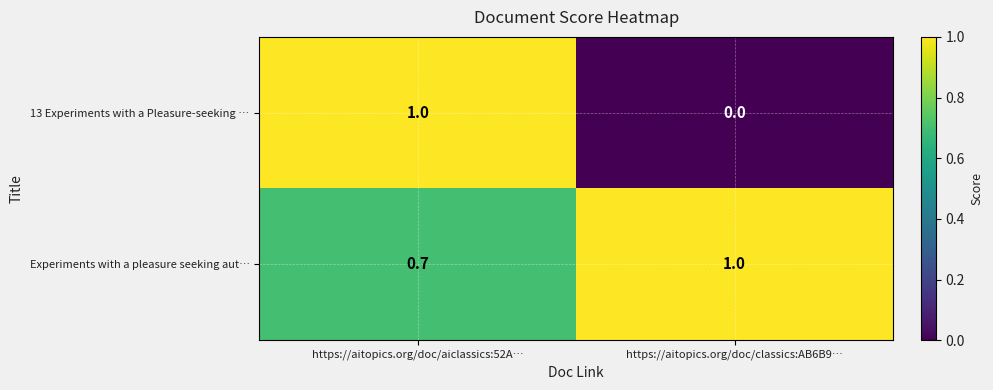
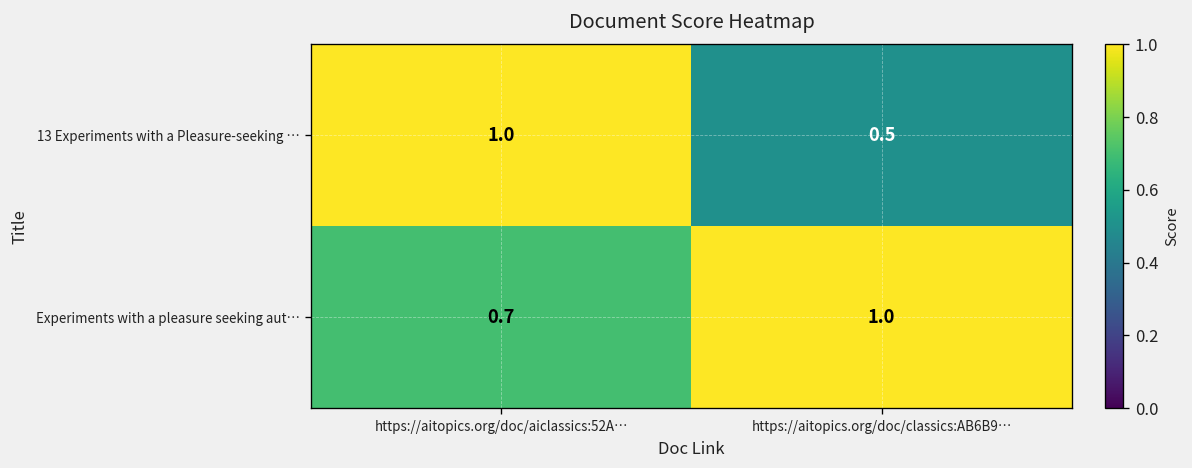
  {
    "13 Experiments with a Pleasure-seeking …": {
      "https://aitopics.org/doc/aiclassics:52A…": 1.0,
-     "https://aitopics.org/doc/classics:AB6B9…": 0.0
+     "https://aitopics.org/doc/classics:AB6B9…": 0.5
    },
    "Experiments with a pleasure seeking aut…": {
      "https://aitopics.org/doc/aiclassics:52A…": 0.7,
      "https://aitopics.org/doc/classics:AB6B9…": 1.0
    }
  }
